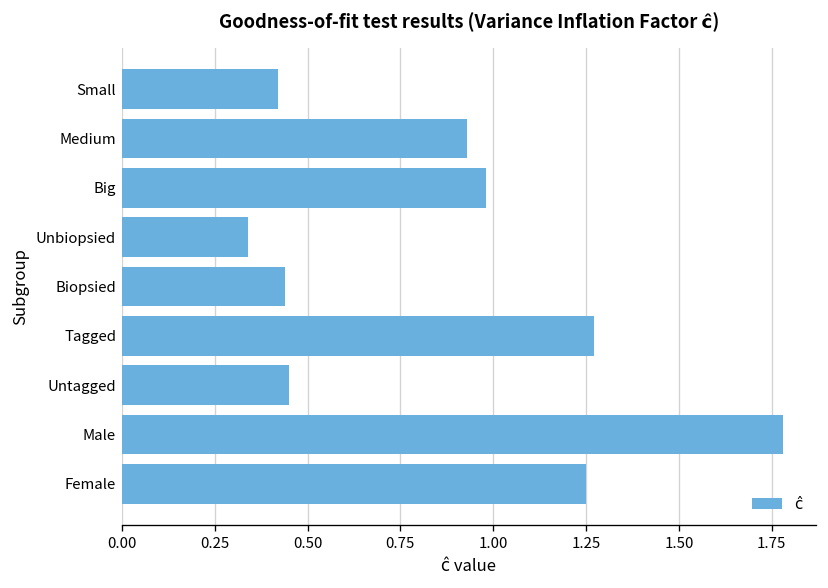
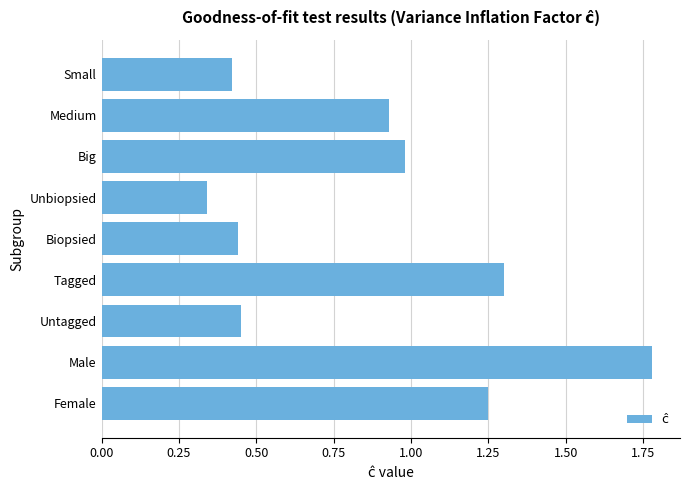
  {
    "Small": 0.42,
    "Medium": 0.93,
    "Big": 0.98,
    "Unbiopsied": 0.34,
    "Biopsied": 0.44,
-   "Tagged": 1.27,
+   "Tagged": 1.30,
    "Untagged": 0.45,
    "Male": 1.78,
    "Female": 1.25
  }
